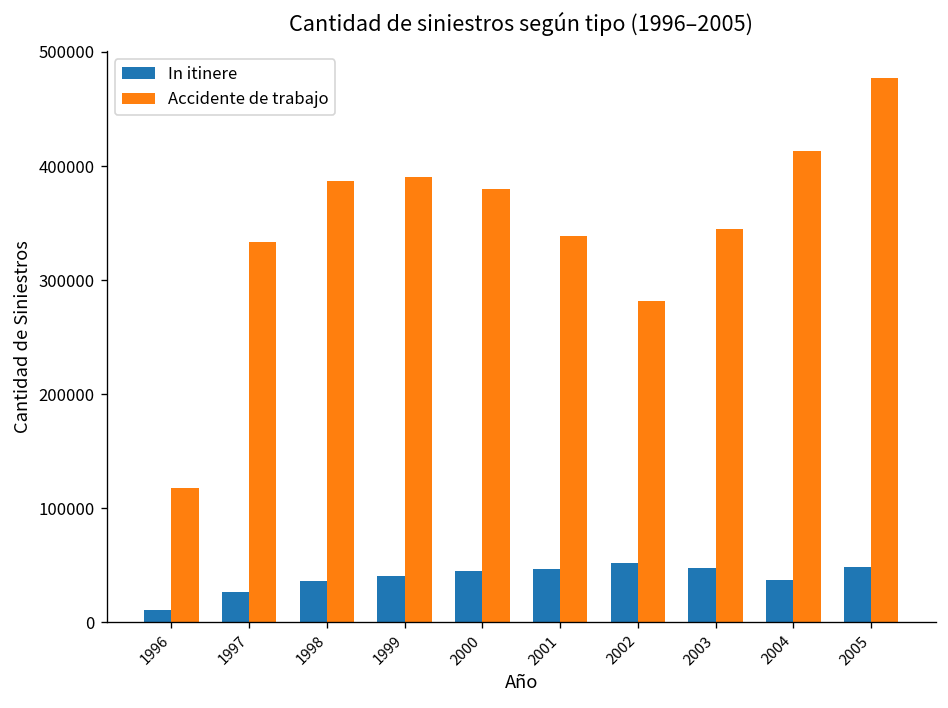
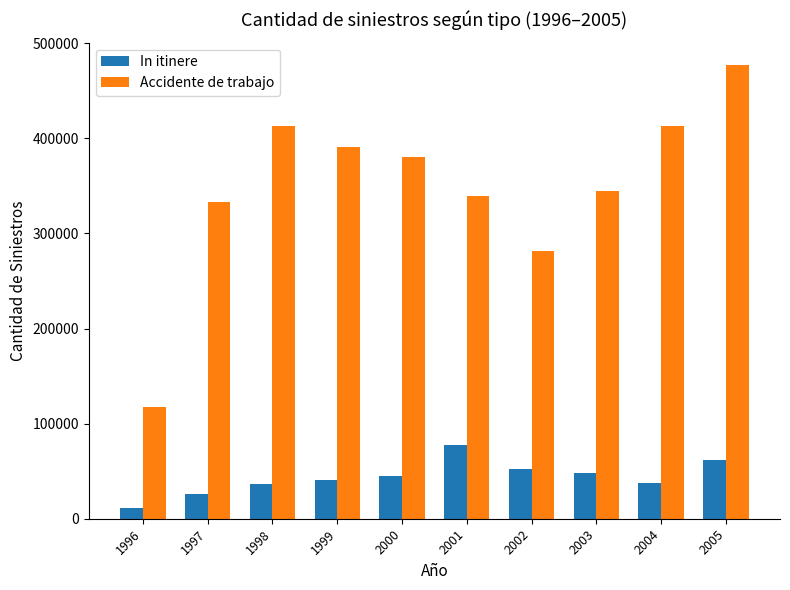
  {
    "In itinere": {
      "1996": 10000,
      "1997": 30000,
      "1998": 40000,
      "1999": 40000,
      "2000": 50000,
-     "2001": 50000,
+     "2001": 80000,
      "2002": 50000,
      "2003": 50000,
      "2004": 40000,
-     "2005": 50000
+     "2005": 60000
    },
    "Accidente de trabajo": {
      "1996": 120000,
      "1997": 330000,
-     "1998": 390000,
+     "1998": 410000,
      "1999": 390000,
      "2000": 380000,
      "2001": 340000,
      "2002": 280000,
      "2003": 340000,
      "2004": 410000,
      "2005": 480000
    }
  }
